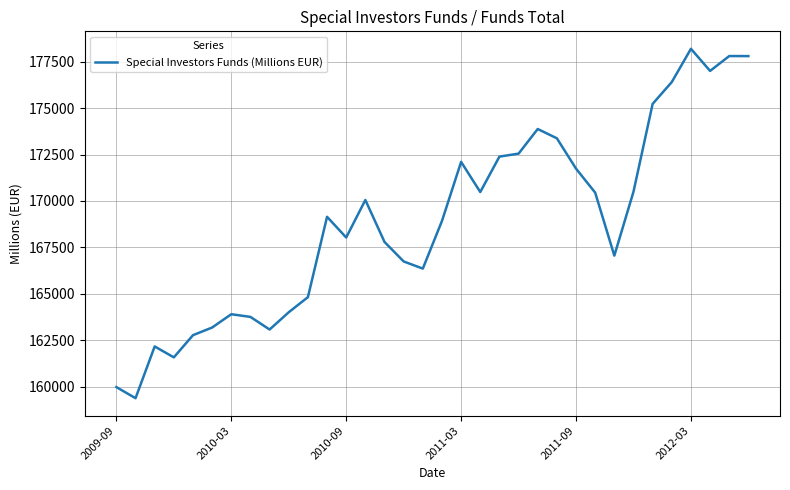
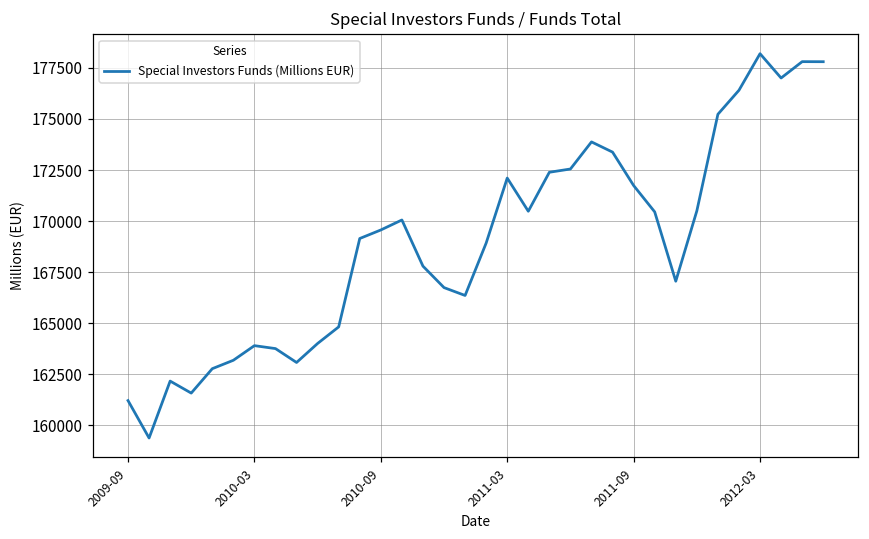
  {
-   "2009-09": 160000,
+   "2009-09": 161200,
    "2010-03": 163900,
-   "2010-09": 168000,
+   "2010-09": 169600,
    "2011-03": 172100,
    "2011-09": 171700,
    "2012-03": 178200
  }
